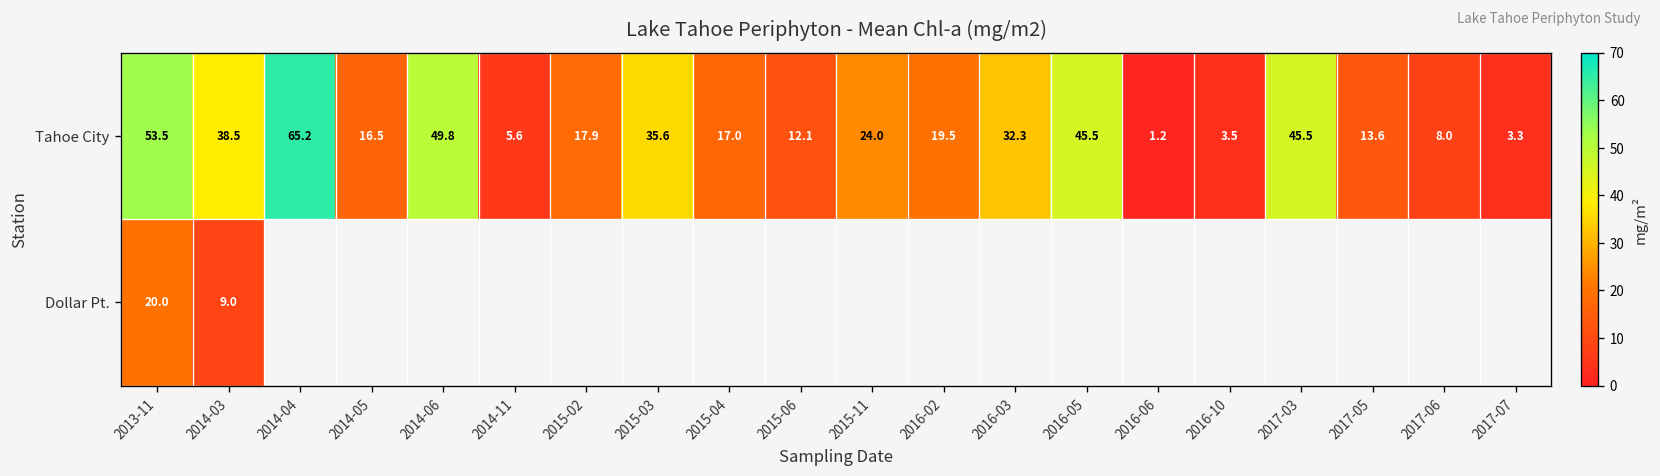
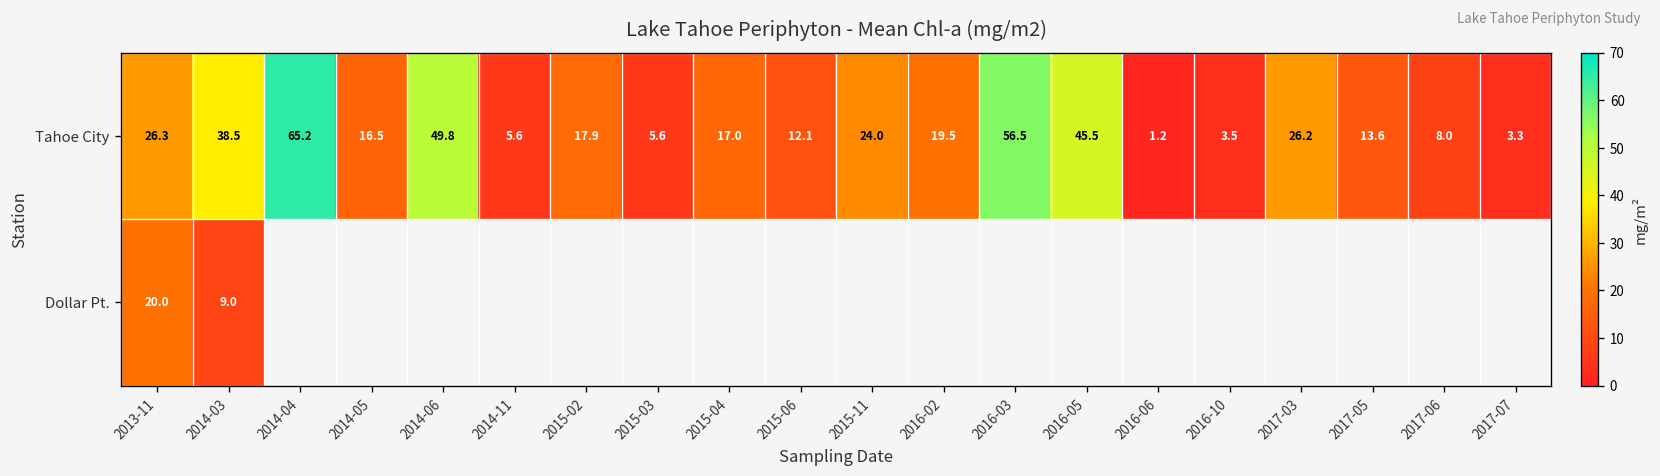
  {
    "Tahoe City": {
-     "2013-11": 53.5,
+     "2013-11": 26.3,
      "2014-03": 38.5,
      "2014-04": 65.2,
      "2014-05": 16.5,
      "2014-06": 49.8,
      "2014-11": 5.6,
      "2015-02": 17.9,
-     "2015-03": 35.6,
+     "2015-03": 5.6,
      "2015-04": 17.0,
      "2015-06": 12.1,
      "2015-11": 24.0,
      "2016-02": 19.5,
-     "2016-03": 32.3,
+     "2016-03": 56.5,
      "2016-05": 45.5,
      "2016-06": 1.2,
      "2016-10": 3.5,
-     "2017-03": 45.5,
+     "2017-03": 26.2,
      "2017-05": 13.6,
      "2017-06": 8.0,
      "2017-07": 3.3
    },
    "Dollar Pt.": {
      "2013-11": 20.0,
      "2014-03": 9.0
    }
  }
